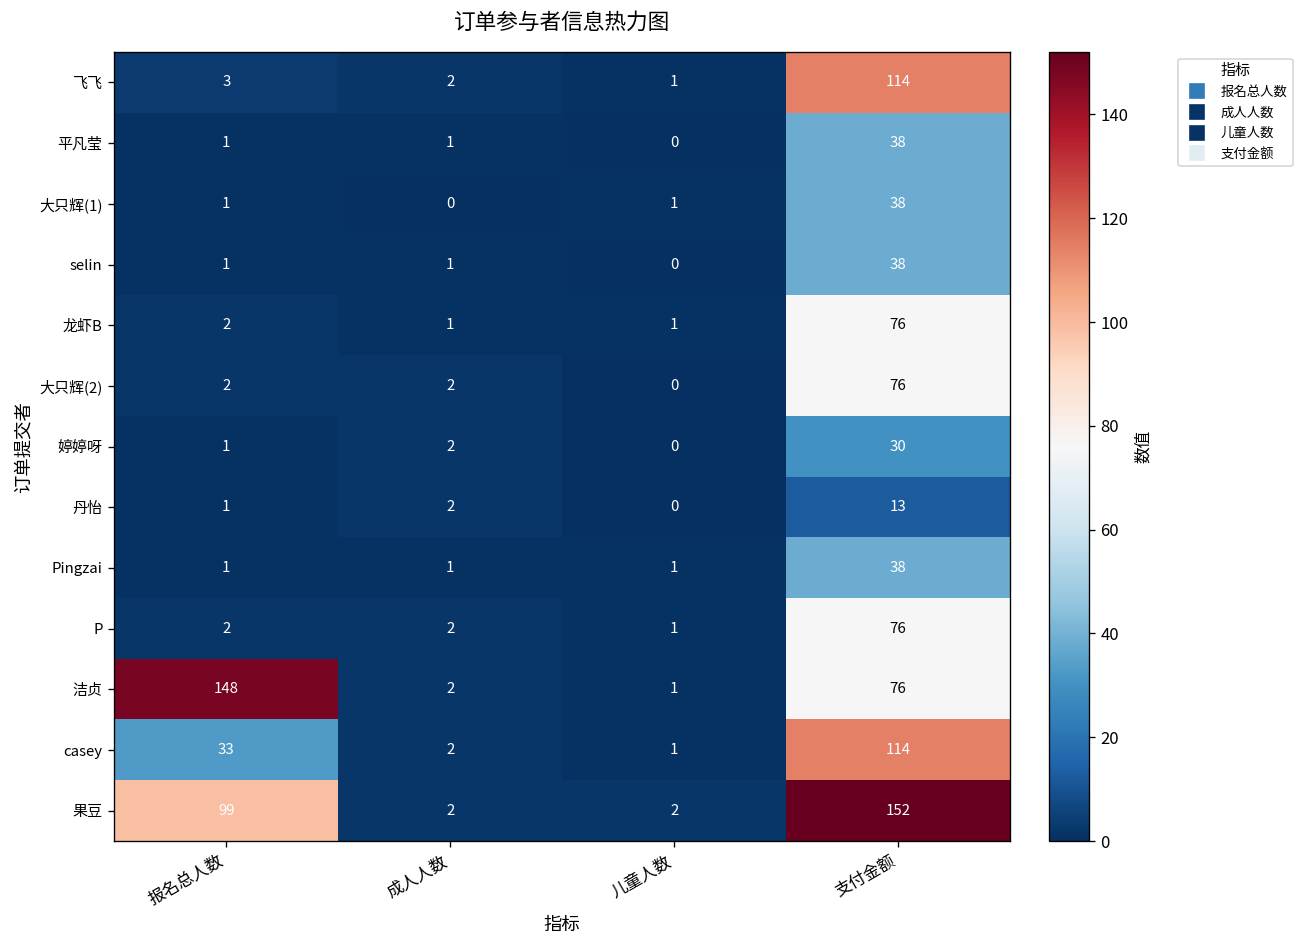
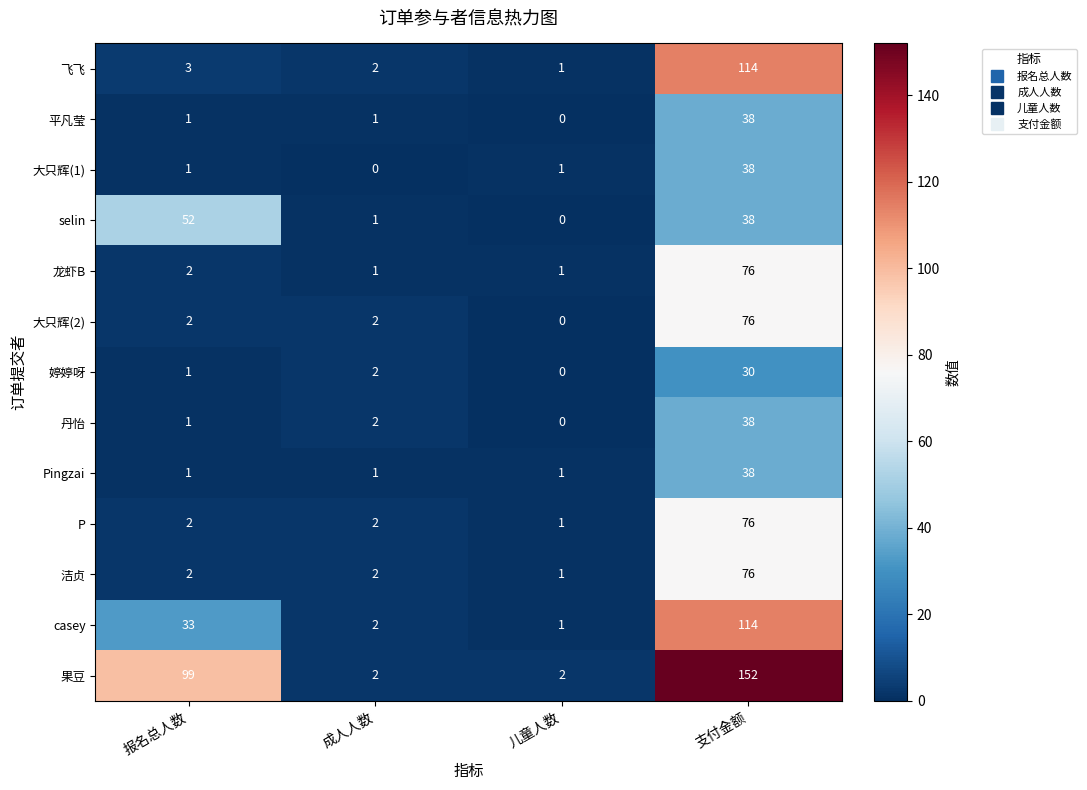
  {
    "飞飞": {
      "报名总人数": 3,
      "成人人数": 2,
      "儿童人数": 1,
      "支付金额": 114
    },
    "平凡莹": {
      "报名总人数": 1,
      "成人人数": 1,
      "儿童人数": 0,
      "支付金额": 38
    },
    "大只辉(1)": {
      "报名总人数": 1,
      "成人人数": 0,
      "儿童人数": 1,
      "支付金额": 38
    },
    "selin": {
-     "报名总人数": 1,
+     "报名总人数": 52,
      "成人人数": 1,
      "儿童人数": 0,
      "支付金额": 38
    },
    "龙虾B": {
      "报名总人数": 2,
      "成人人数": 1,
      "儿童人数": 1,
      "支付金额": 76
    },
    "大只辉(2)": {
      "报名总人数": 2,
      "成人人数": 2,
      "儿童人数": 0,
      "支付金额": 76
    },
    "婷婷呀": {
      "报名总人数": 1,
      "成人人数": 2,
      "儿童人数": 0,
      "支付金额": 30
    },
    "丹怡": {
      "报名总人数": 1,
      "成人人数": 2,
      "儿童人数": 0,
-     "支付金额": 13
+     "支付金额": 38
    },
    "Pingzai": {
      "报名总人数": 1,
      "成人人数": 1,
      "儿童人数": 1,
      "支付金额": 38
    },
    "P": {
      "报名总人数": 2,
      "成人人数": 2,
      "儿童人数": 1,
      "支付金额": 76
    },
    "洁贞": {
-     "报名总人数": 148,
+     "报名总人数": 2,
      "成人人数": 2,
      "儿童人数": 1,
      "支付金额": 76
    },
    "casey": {
      "报名总人数": 33,
      "成人人数": 2,
      "儿童人数": 1,
      "支付金额": 114
    },
    "果豆": {
      "报名总人数": 99,
      "成人人数": 2,
      "儿童人数": 2,
      "支付金额": 152
    }
  }
